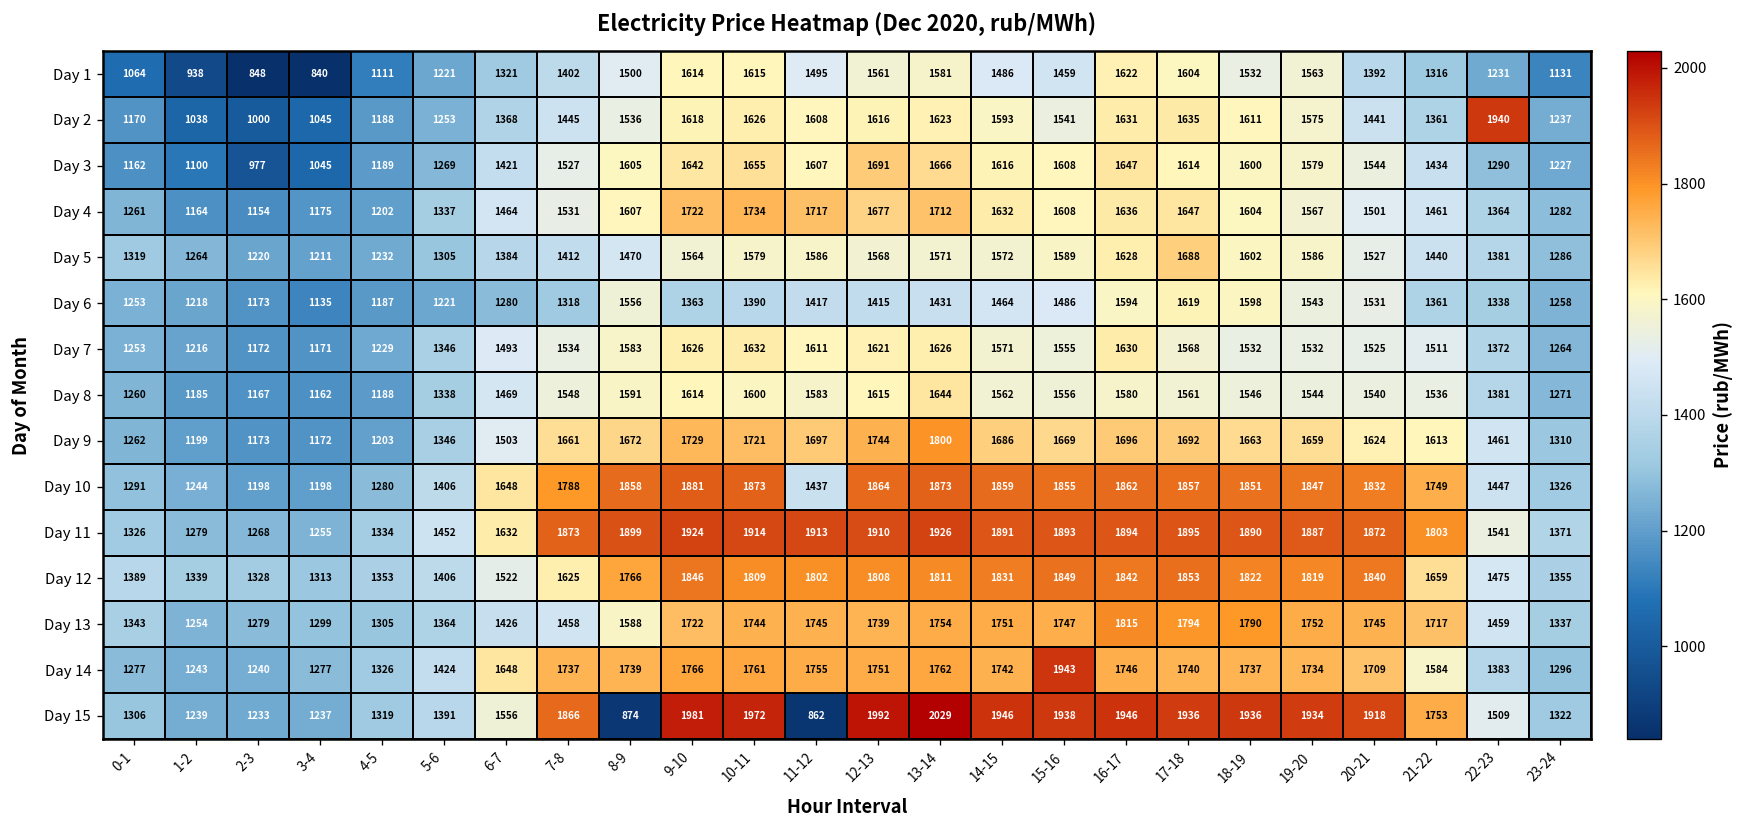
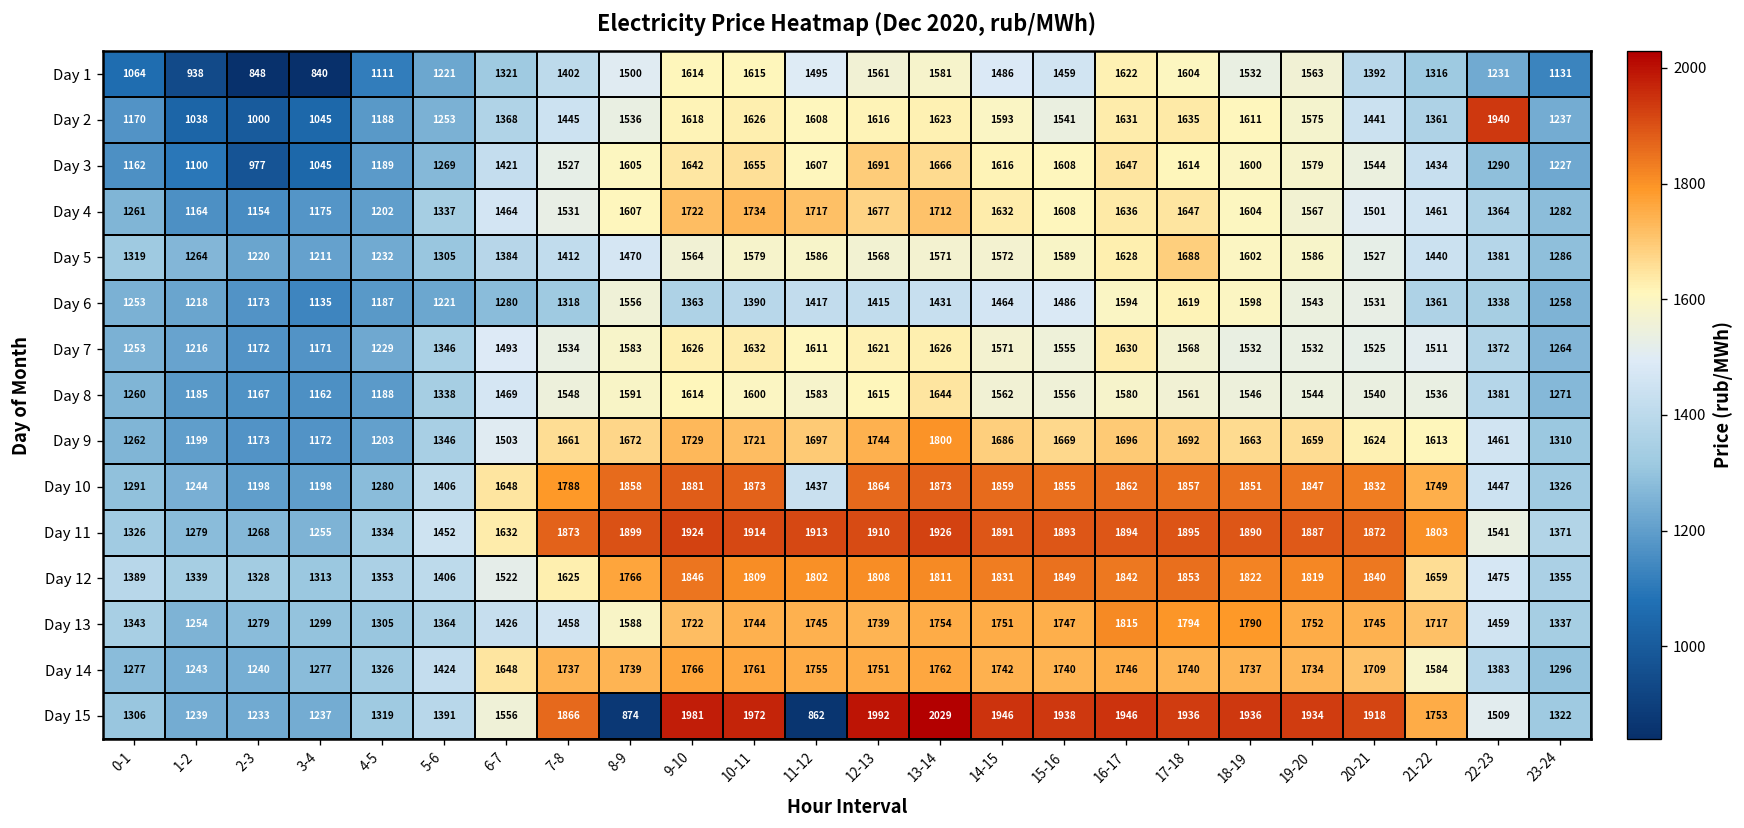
  {
    "Day 14": {
      "0-1": 1277,
      "1-2": 1243,
      "2-3": 1240,
      "3-4": 1277,
      "4-5": 1326,
      "5-6": 1424,
      "6-7": 1648,
      "7-8": 1737,
      "8-9": 1739,
      "9-10": 1766,
      "10-11": 1761,
      "11-12": 1755,
      "12-13": 1751,
      "13-14": 1762,
      "14-15": 1742,
-     "15-16": 1943,
+     "15-16": 1740,
      "16-17": 1746,
      "17-18": 1740,
      "18-19": 1737,
      "19-20": 1734,
      "20-21": 1709,
      "21-22": 1584,
      "22-23": 1383,
      "23-24": 1296
    }
  }
